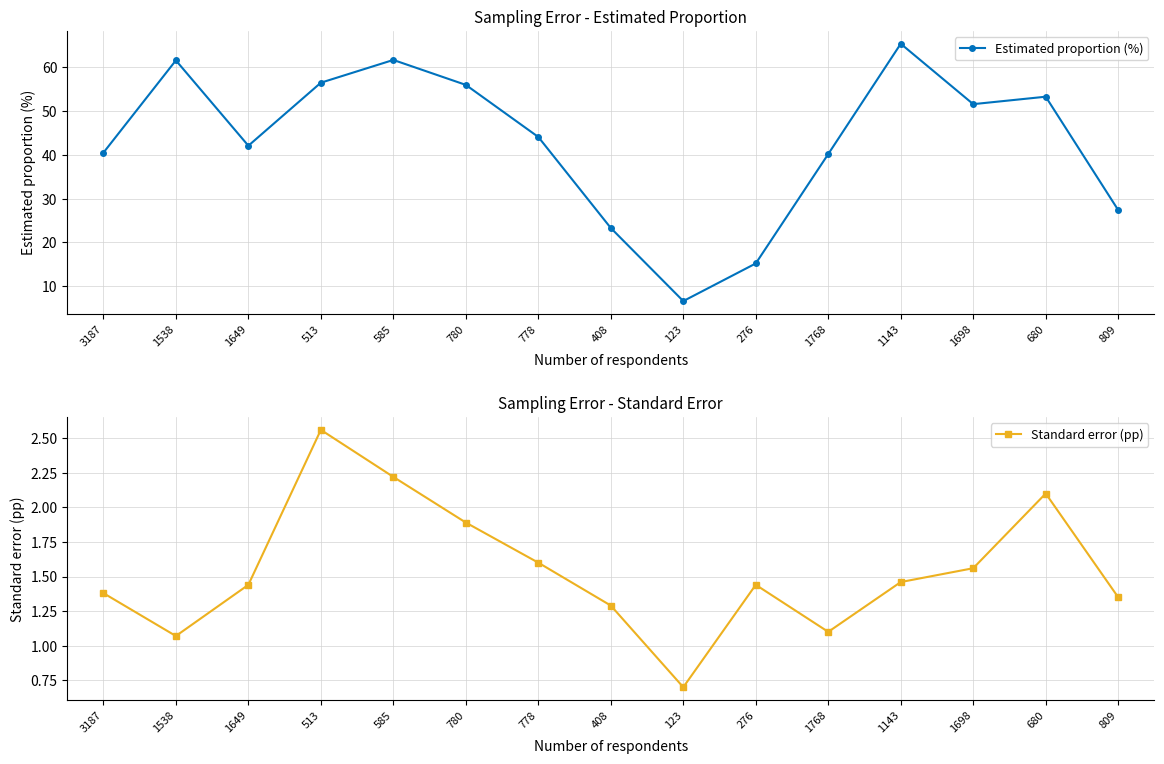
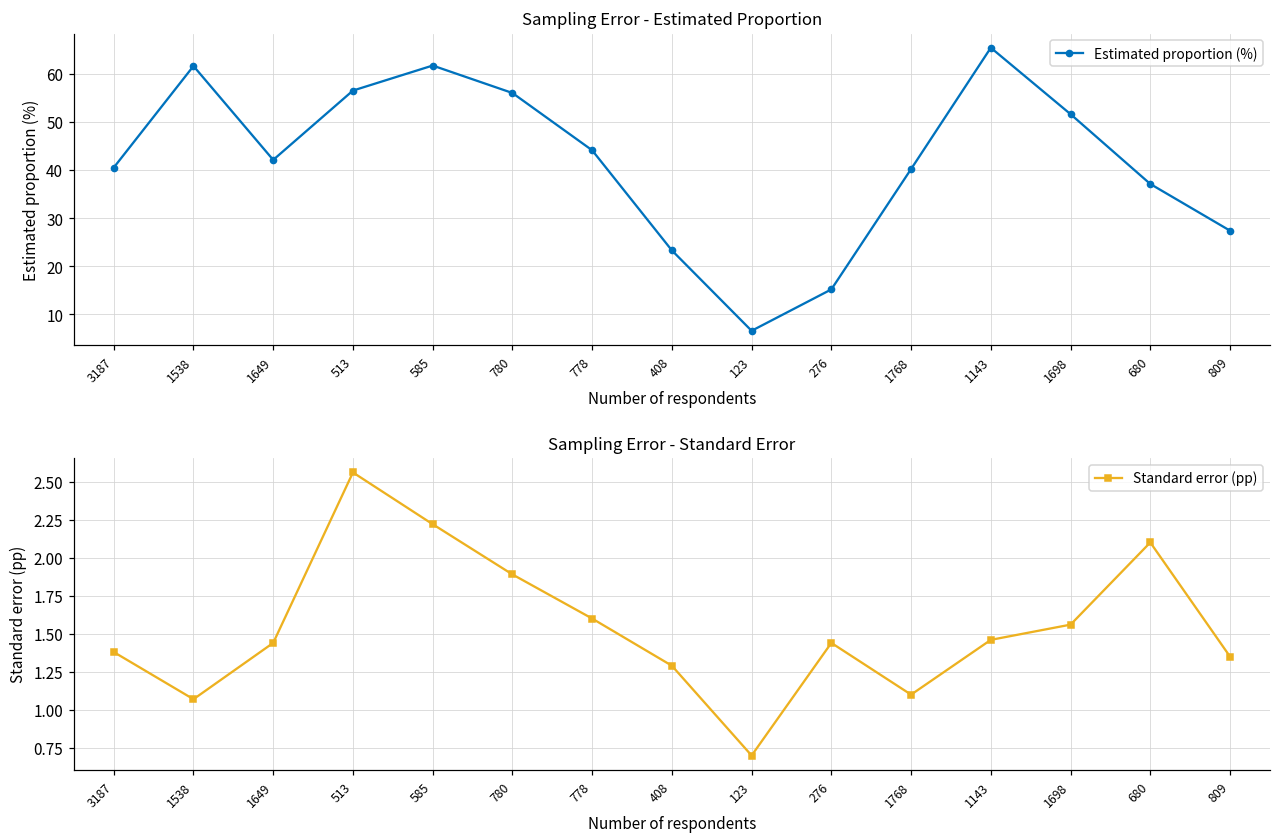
  {
    "Sampling Error - Estimated Proportion": {
      "3187": 41,
      "1538": 62,
      "1649": 42,
      "513": 57,
      "585": 62,
      "780": 56,
      "778": 44,
      "408": 23,
      "123": 7,
      "276": 15,
      "1768": 40,
      "1143": 65,
      "1698": 52,
-     "680": 53,
+     "680": 37,
      "809": 27
    },
    "Sampling Error - Standard Error": {
      "3187": 1.38,
      "1538": 1.07,
      "1649": 1.44,
      "513": 2.56,
      "585": 2.22,
      "780": 1.89,
      "778": 1.60,
      "408": 1.29,
      "123": 0.70,
      "276": 1.44,
      "1768": 1.10,
      "1143": 1.46,
      "1698": 1.56,
      "680": 2.10,
      "809": 1.35
    }
  }
